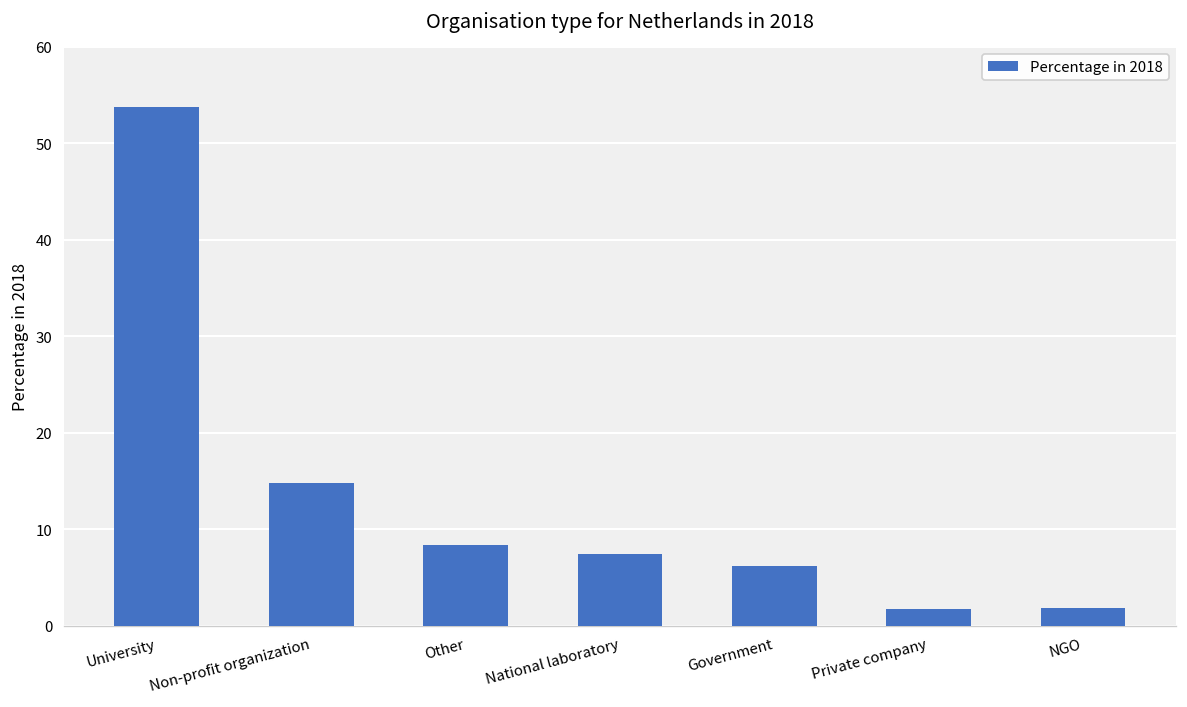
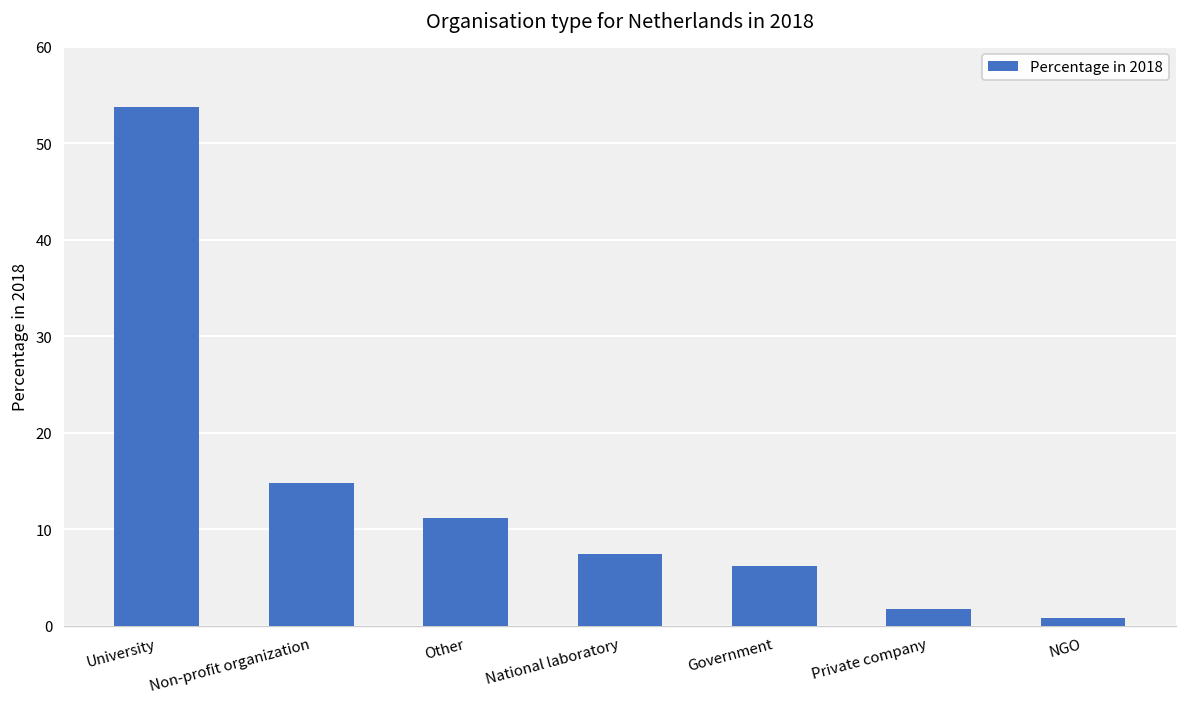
  {
    "University": 54,
    "Non-profit organization": 15,
-   "Other": 8,
+   "Other": 11,
    "National laboratory": 7,
    "Government": 6,
    "Private company": 2,
-   "NGO": 2
+   "NGO": 1
  }
